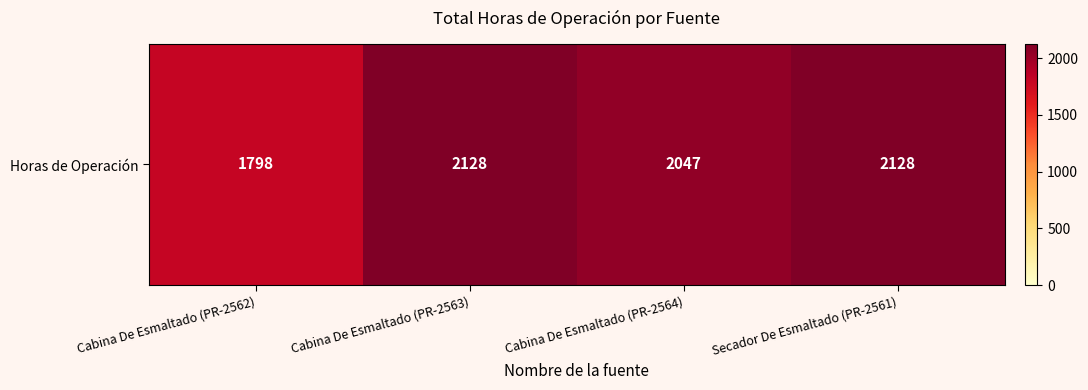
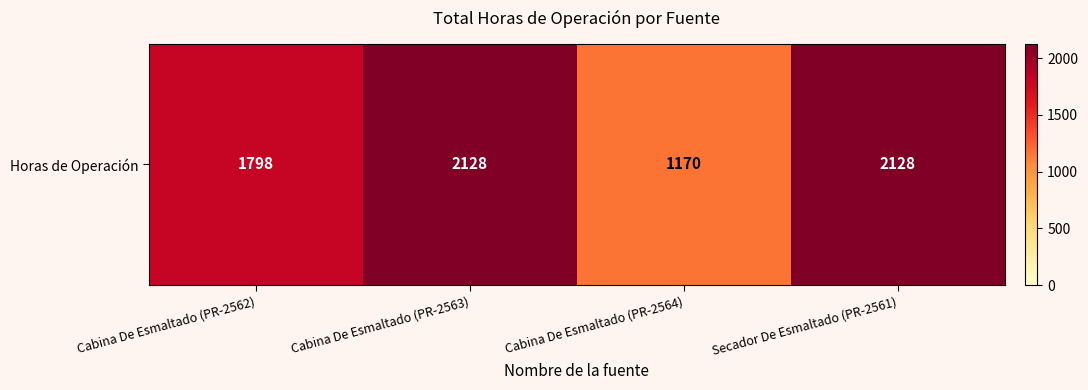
  {
    "Horas de Operación": {
      "Cabina De Esmaltado (PR-2562)": 1798,
      "Cabina De Esmaltado (PR-2563)": 2128,
-     "Cabina De Esmaltado (PR-2564)": 2047,
+     "Cabina De Esmaltado (PR-2564)": 1170,
      "Secador De Esmaltado (PR-2561)": 2128
    }
  }
